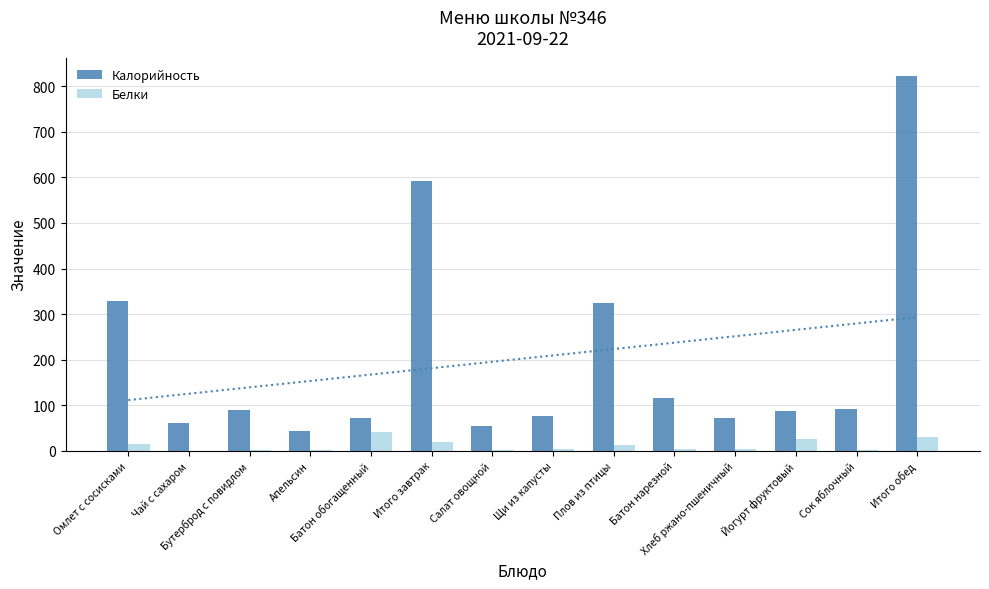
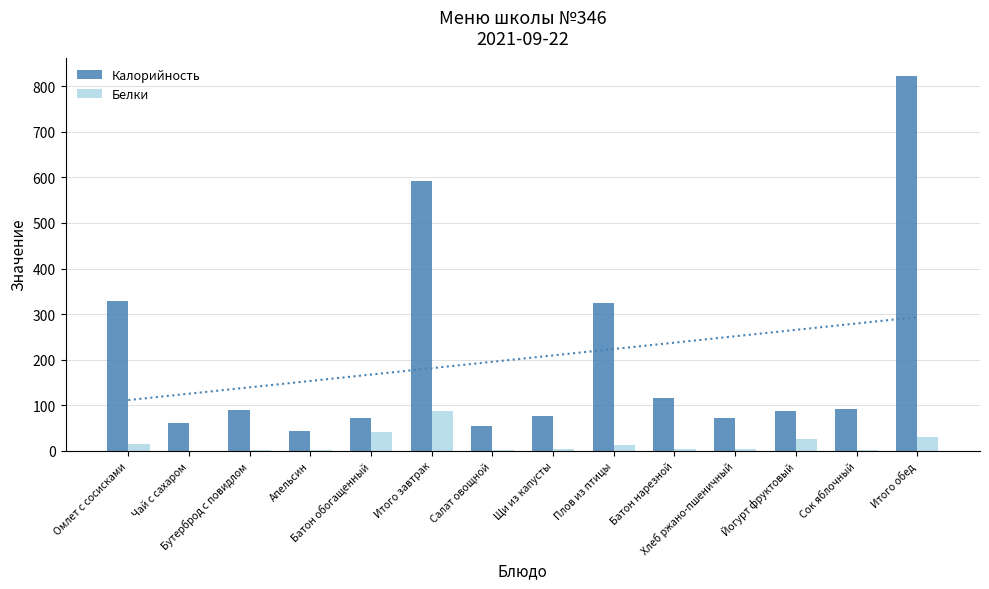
  {
    "Белки": {
      "Омлет с сосисками": 20,
      "Батон обогащенный": 40,
-     "Итого завтрак": 20,
+     "Итого завтрак": 90,
      "Плов из птицы": 10,
      "Йогурт фруктовый": 30,
      "Итого обед": 30
    }
  }
